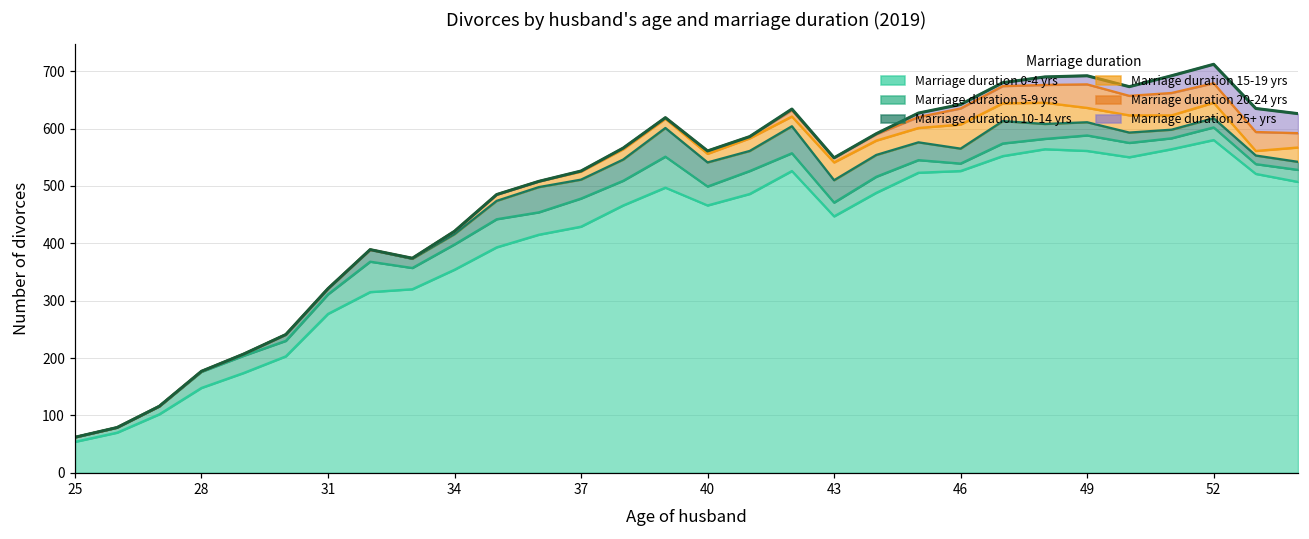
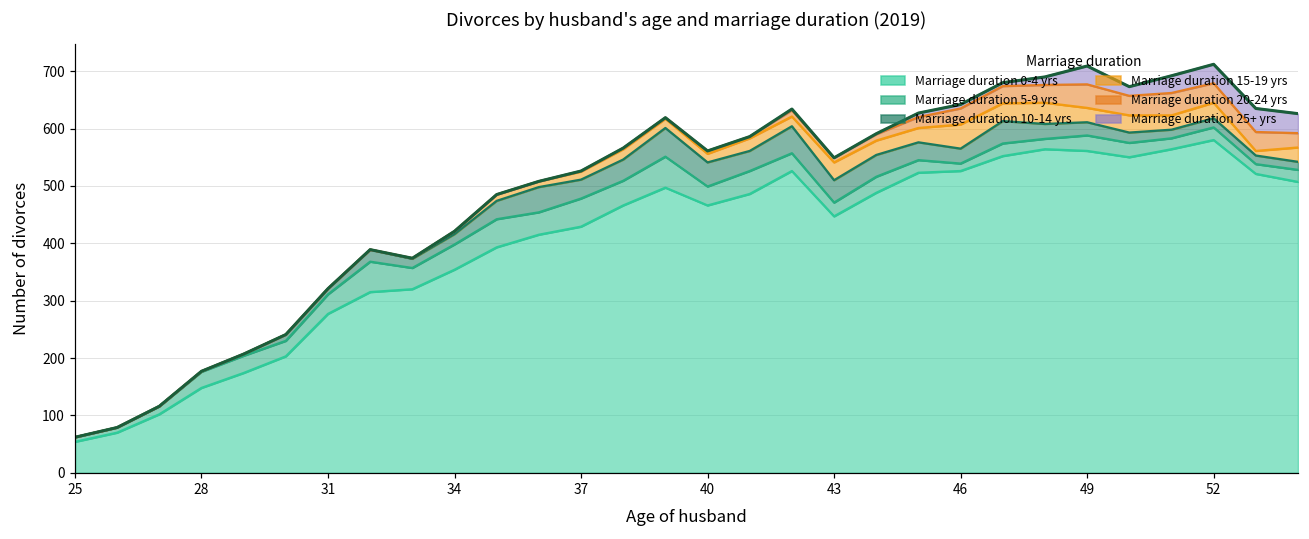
  {
    "Marriage duration 25+ yrs": {
      "46": 10,
-     "49": 20,
+     "49": 30,
      "52": 30
    }
  }
